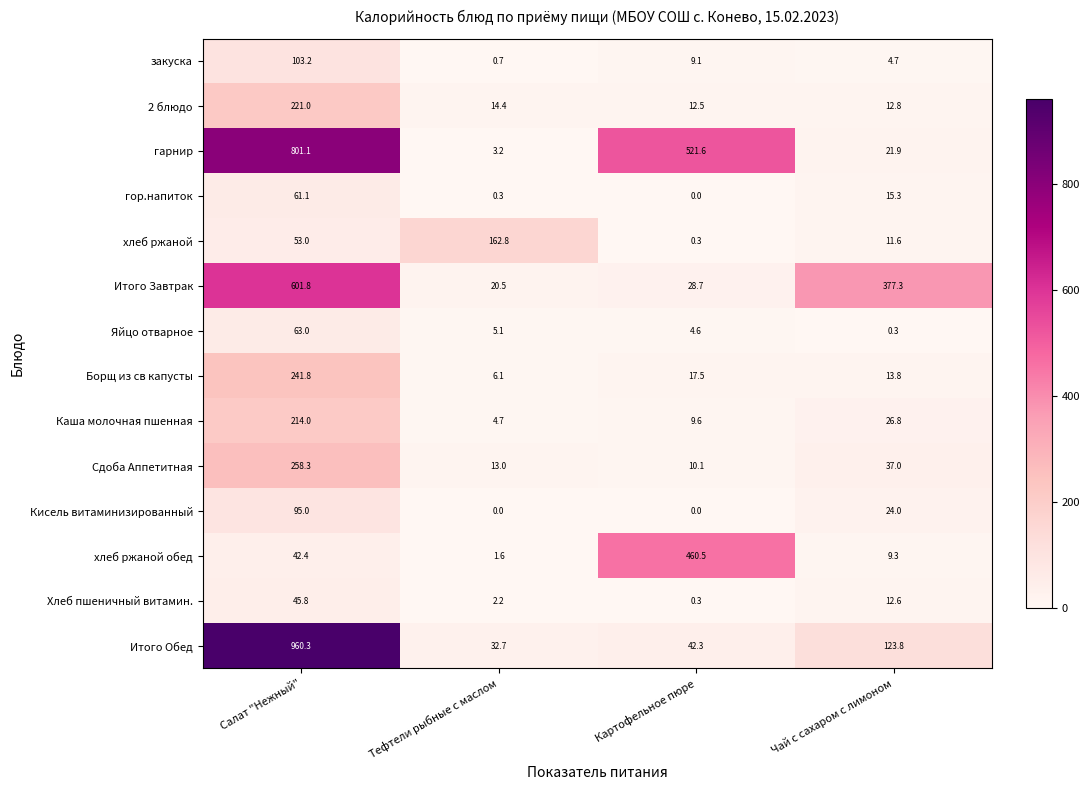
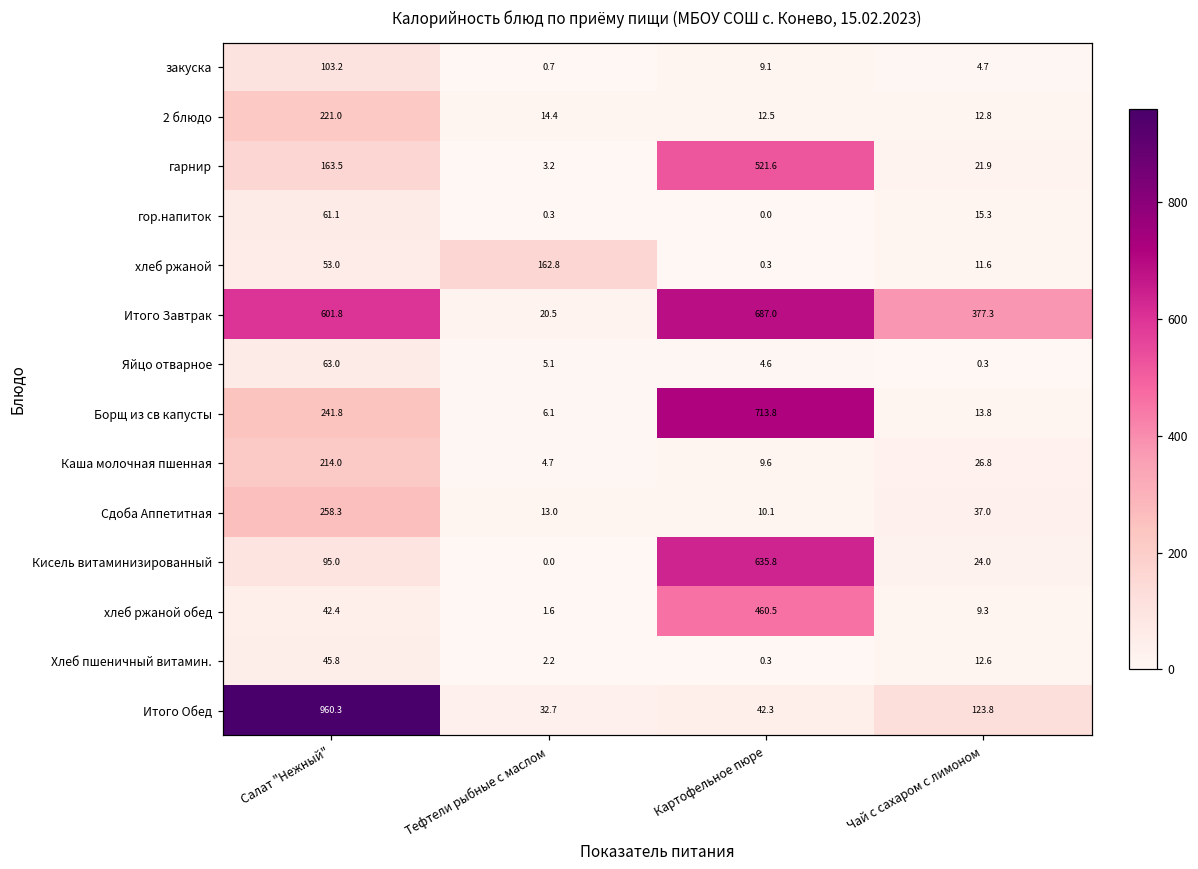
  {
    "закуска": {
      "Салат \"Нежный\"": 103.2,
      "Тефтели рыбные с маслом": 0.7,
      "Картофельное пюре": 9.1,
      "Чай с сахаром с лимоном": 4.7
    },
    "2 блюдо": {
      "Салат \"Нежный\"": 221.0,
      "Тефтели рыбные с маслом": 14.4,
      "Картофельное пюре": 12.5,
      "Чай с сахаром с лимоном": 12.8
    },
    "гарнир": {
-     "Салат \"Нежный\"": 801.1,
+     "Салат \"Нежный\"": 163.5,
      "Тефтели рыбные с маслом": 3.2,
      "Картофельное пюре": 521.6,
      "Чай с сахаром с лимоном": 21.9
    },
    "гор.напиток": {
      "Салат \"Нежный\"": 61.1,
      "Тефтели рыбные с маслом": 0.3,
      "Картофельное пюре": 0.0,
      "Чай с сахаром с лимоном": 15.3
    },
    "хлеб ржаной": {
      "Салат \"Нежный\"": 53.0,
      "Тефтели рыбные с маслом": 162.8,
      "Картофельное пюре": 0.3,
      "Чай с сахаром с лимоном": 11.6
    },
    "Итого Завтрак": {
      "Салат \"Нежный\"": 601.8,
      "Тефтели рыбные с маслом": 20.5,
-     "Картофельное пюре": 28.7,
+     "Картофельное пюре": 687.0,
      "Чай с сахаром с лимоном": 377.3
    },
    "Яйцо отварное": {
      "Салат \"Нежный\"": 63.0,
      "Тефтели рыбные с маслом": 5.1,
      "Картофельное пюре": 4.6,
      "Чай с сахаром с лимоном": 0.3
    },
    "Борщ из св капусты": {
      "Салат \"Нежный\"": 241.8,
      "Тефтели рыбные с маслом": 6.1,
-     "Картофельное пюре": 17.5,
+     "Картофельное пюре": 713.8,
      "Чай с сахаром с лимоном": 13.8
    },
    "Каша молочная пшенная": {
      "Салат \"Нежный\"": 214.0,
      "Тефтели рыбные с маслом": 4.7,
      "Картофельное пюре": 9.6,
      "Чай с сахаром с лимоном": 26.8
    },
    "Сдоба Аппетитная": {
      "Салат \"Нежный\"": 258.3,
      "Тефтели рыбные с маслом": 13.0,
      "Картофельное пюре": 10.1,
      "Чай с сахаром с лимоном": 37.0
    },
    "Кисель витаминизированный": {
      "Салат \"Нежный\"": 95.0,
      "Тефтели рыбные с маслом": 0.0,
-     "Картофельное пюре": 0.0,
+     "Картофельное пюре": 635.8,
      "Чай с сахаром с лимоном": 24.0
    },
    "хлеб ржаной обед": {
      "Салат \"Нежный\"": 42.4,
      "Тефтели рыбные с маслом": 1.6,
      "Картофельное пюре": 460.5,
      "Чай с сахаром с лимоном": 9.3
    },
    "Хлеб пшеничный витамин.": {
      "Салат \"Нежный\"": 45.8,
      "Тефтели рыбные с маслом": 2.2,
      "Картофельное пюре": 0.3,
      "Чай с сахаром с лимоном": 12.6
    },
    "Итого Обед": {
      "Салат \"Нежный\"": 960.3,
      "Тефтели рыбные с маслом": 32.7,
      "Картофельное пюре": 42.3,
      "Чай с сахаром с лимоном": 123.8
    }
  }
